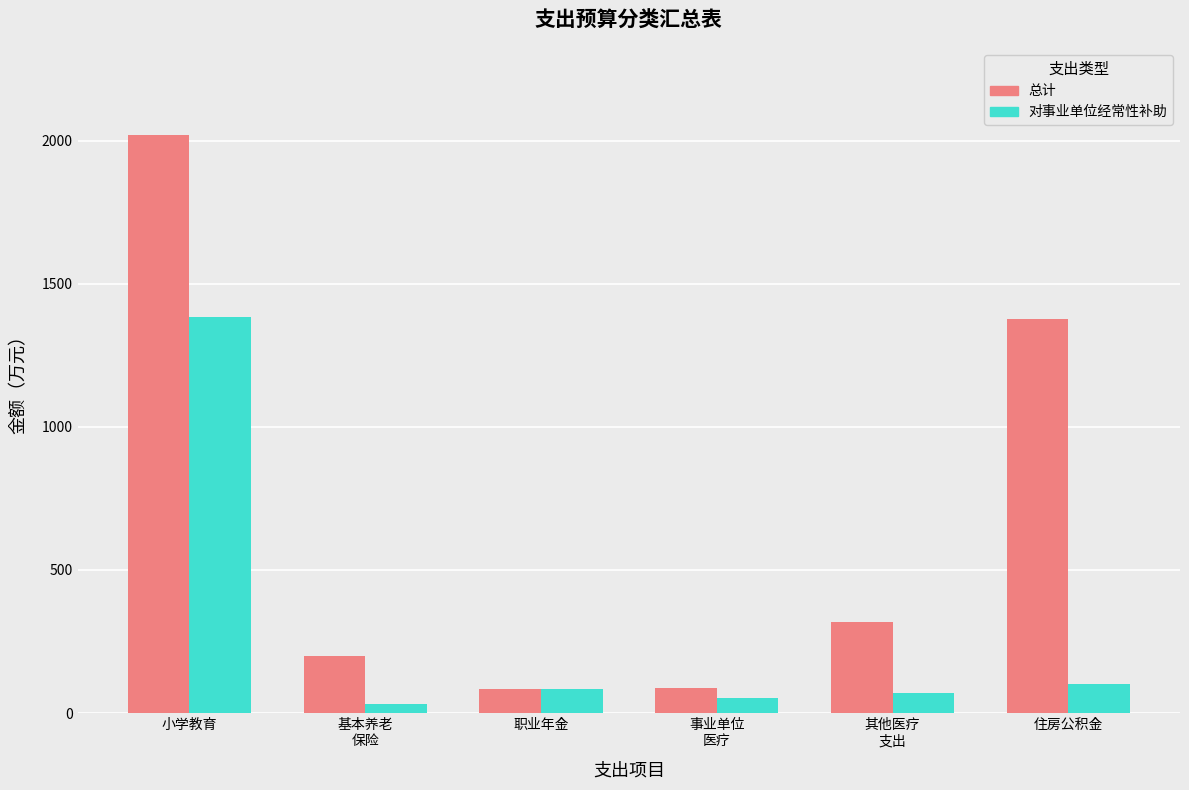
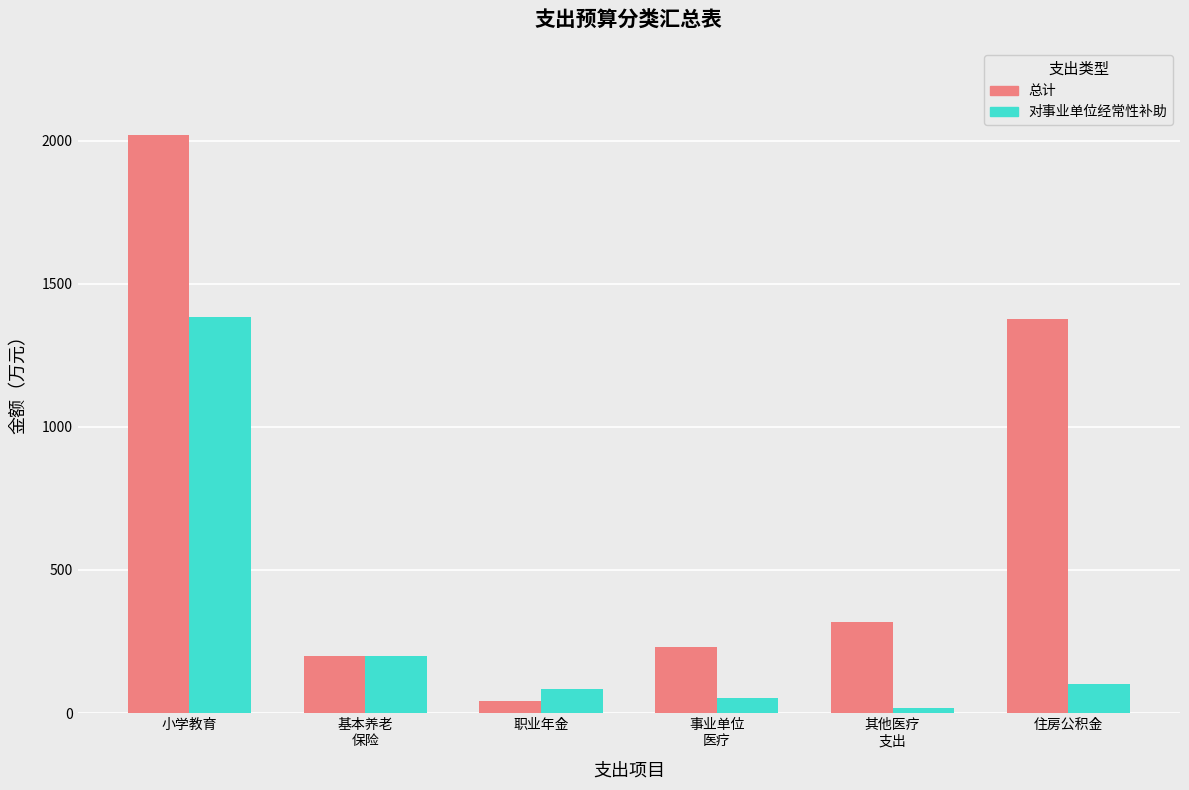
  {
    "总计": {
      "小学教育": 2020,
      "基本养老 保险": 200,
-     "职业年金": 80,
-     "事业单位 医疗": 90,
+     "职业年金": 40,
+     "事业单位 医疗": 230,
      "其他医疗 支出": 320,
      "住房公积金": 1380
    },
    "对事业单位经常性补助": {
      "小学教育": 1380,
-     "基本养老 保险": 30,
+     "基本养老 保险": 200,
      "职业年金": 80,
      "事业单位 医疗": 50,
-     "其他医疗 支出": 70,
+     "其他医疗 支出": 20,
      "住房公积金": 100
    }
  }
